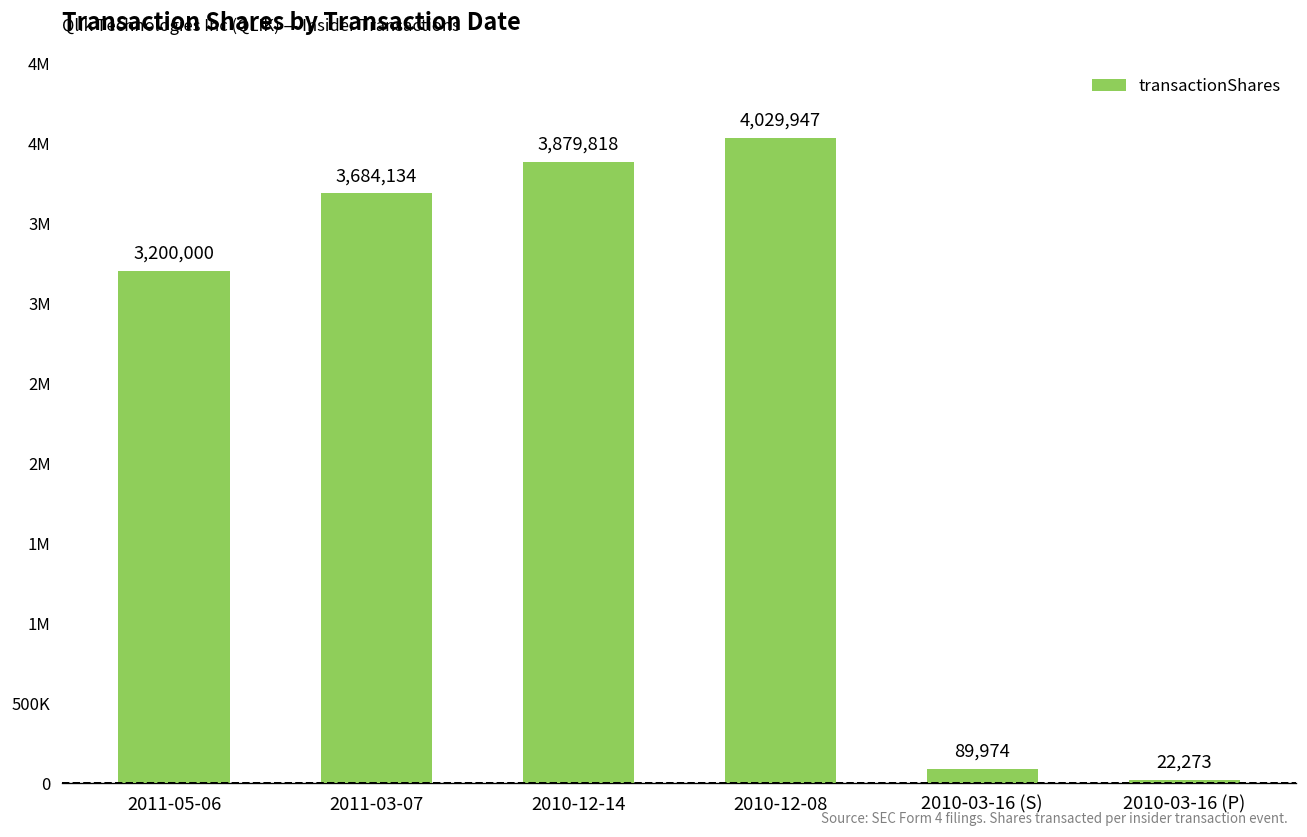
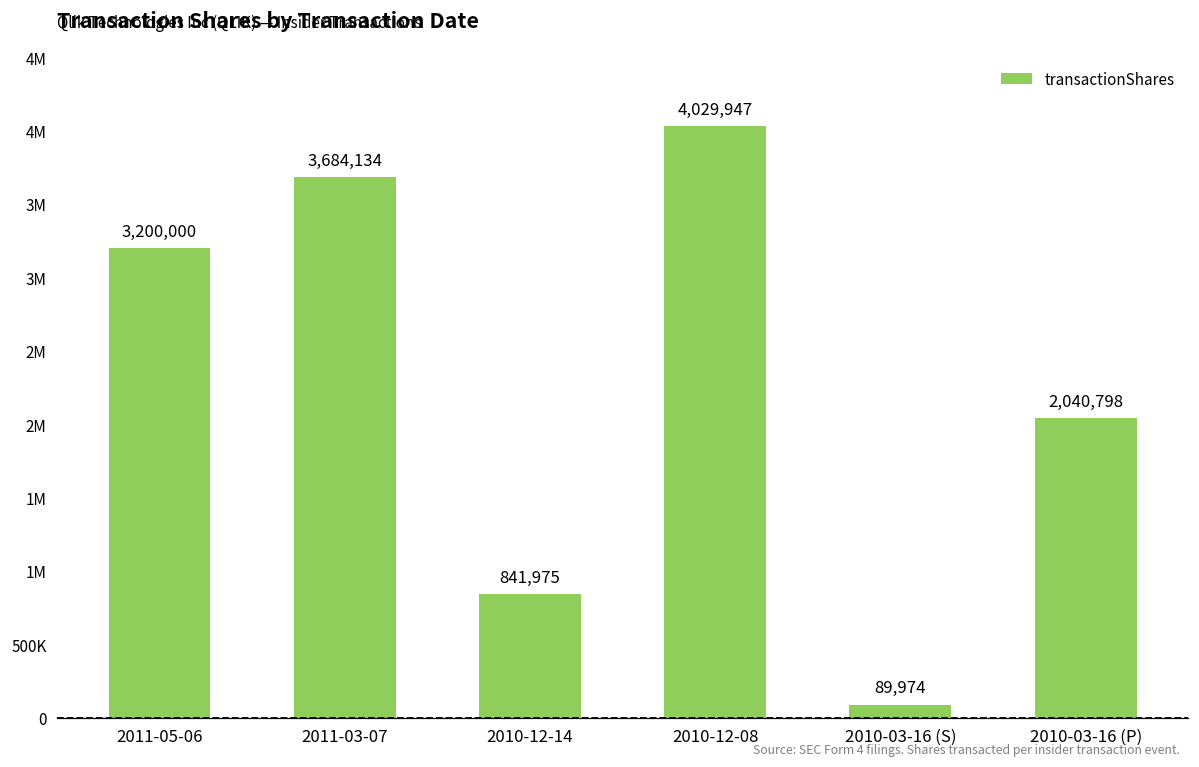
  {
    "2011-05-06": "3,200,000",
    "2011-03-07": "3,684,134",
-   "2010-12-14": "3,879,818",
+   "2010-12-14": "841,975",
    "2010-12-08": "4,029,947",
    "2010-03-16 (S)": "89,974",
-   "2010-03-16 (P)": "22,273"
+   "2010-03-16 (P)": "2,040,798"
  }
